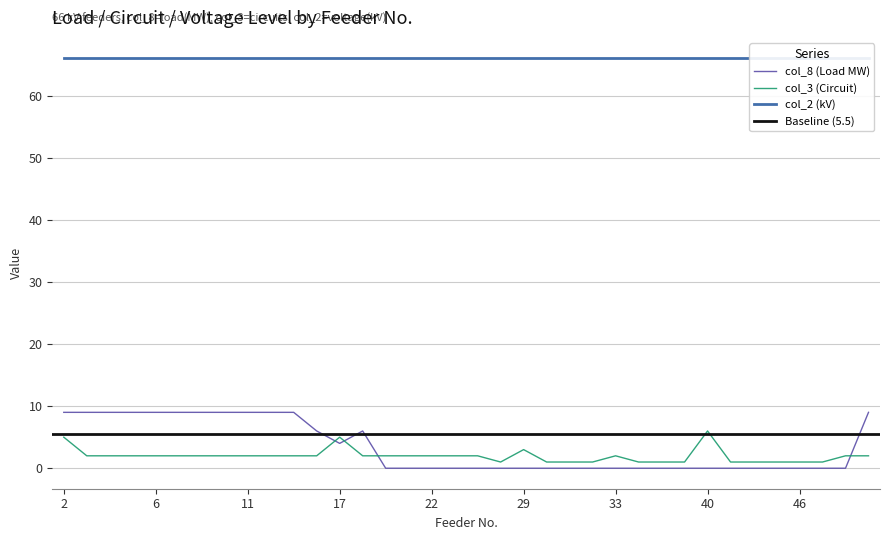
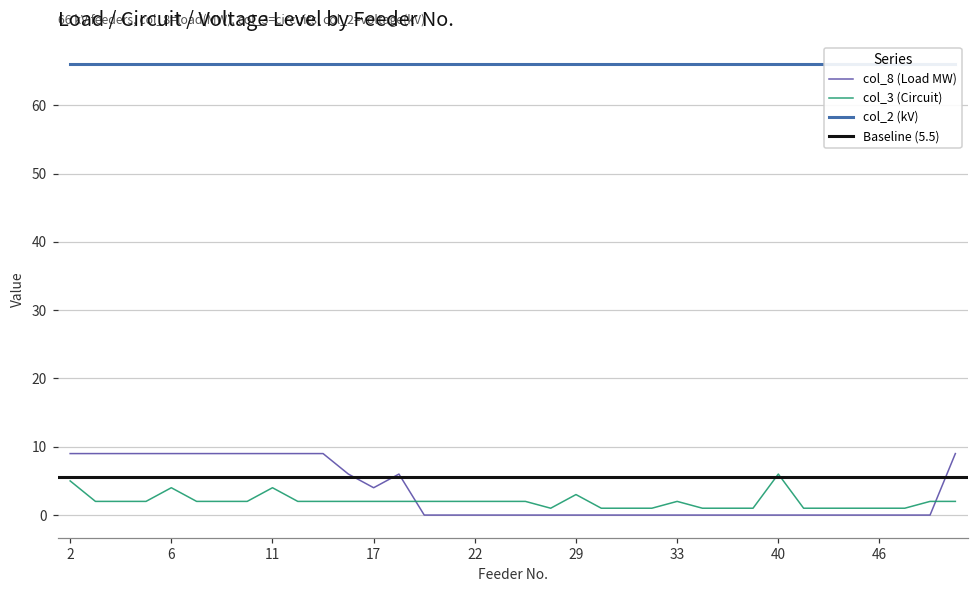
  {
    "col_3 (Circuit)": {
      "2": 5,
-     "6": 2,
-     "11": 2,
-     "17": 5,
+     "6": 4,
+     "11": 4,
+     "17": 2,
      "22": 2,
      "29": 3,
      "33": 2,
      "40": 6,
      "46": 1
    }
  }
